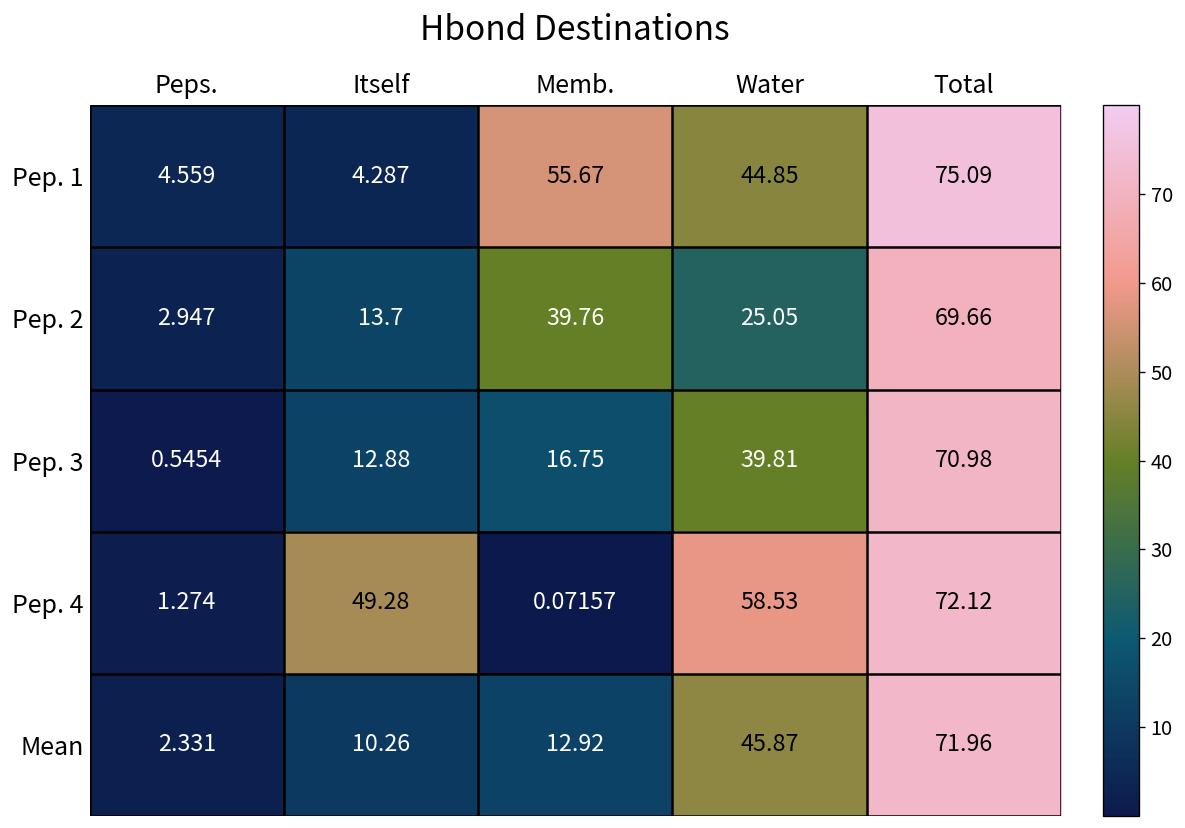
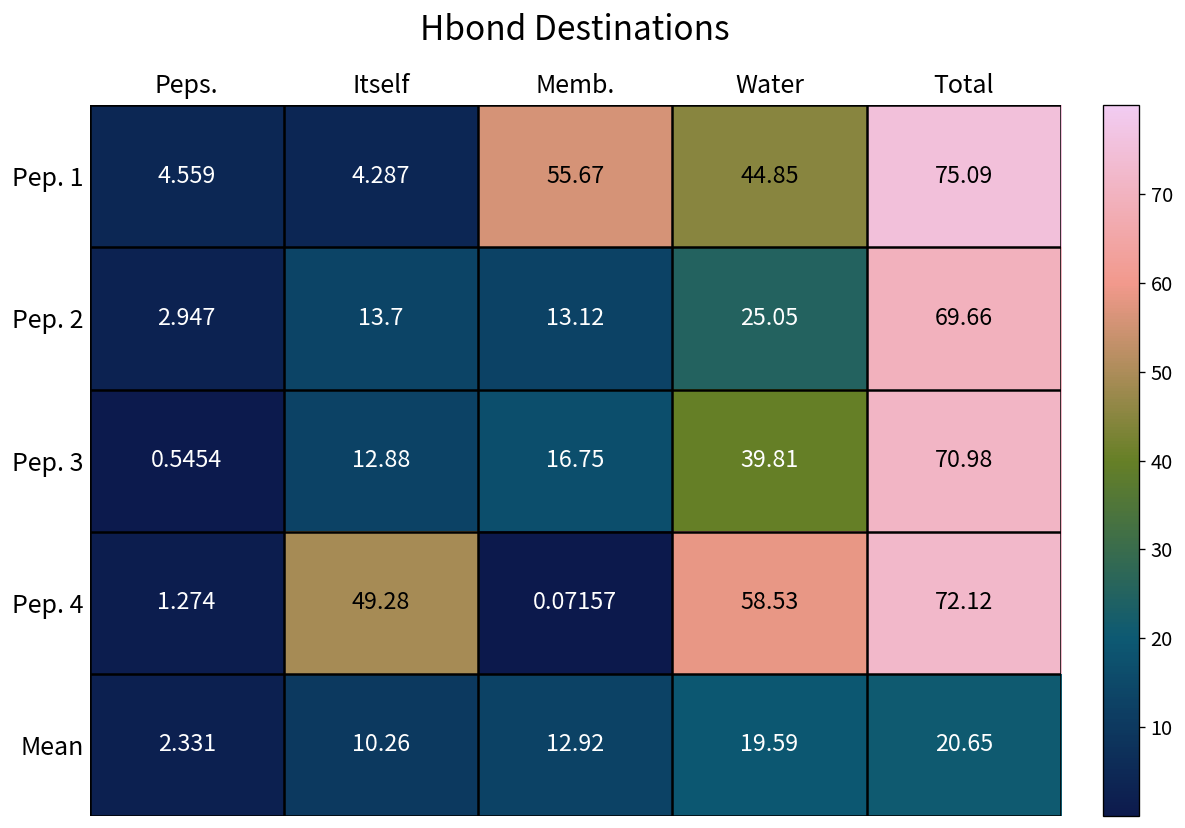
  {
    "Pep. 1": {
      "Peps.": 4.559,
      "Itself": 4.287,
      "Memb.": 55.67,
      "Water": 44.85,
      "Total": 75.09
    },
    "Pep. 2": {
      "Peps.": 2.947,
      "Itself": 13.7,
-     "Memb.": 39.76,
+     "Memb.": 13.12,
      "Water": 25.05,
      "Total": 69.66
    },
    "Pep. 3": {
      "Peps.": 0.5454,
      "Itself": 12.88,
      "Memb.": 16.75,
      "Water": 39.81,
      "Total": 70.98
    },
    "Pep. 4": {
      "Peps.": 1.274,
      "Itself": 49.28,
      "Memb.": 0.07157,
      "Water": 58.53,
      "Total": 72.12
    },
    "Mean": {
      "Peps.": 2.331,
      "Itself": 10.26,
      "Memb.": 12.92,
-     "Water": 45.87,
-     "Total": 71.96
+     "Water": 19.59,
+     "Total": 20.65
    }
  }
